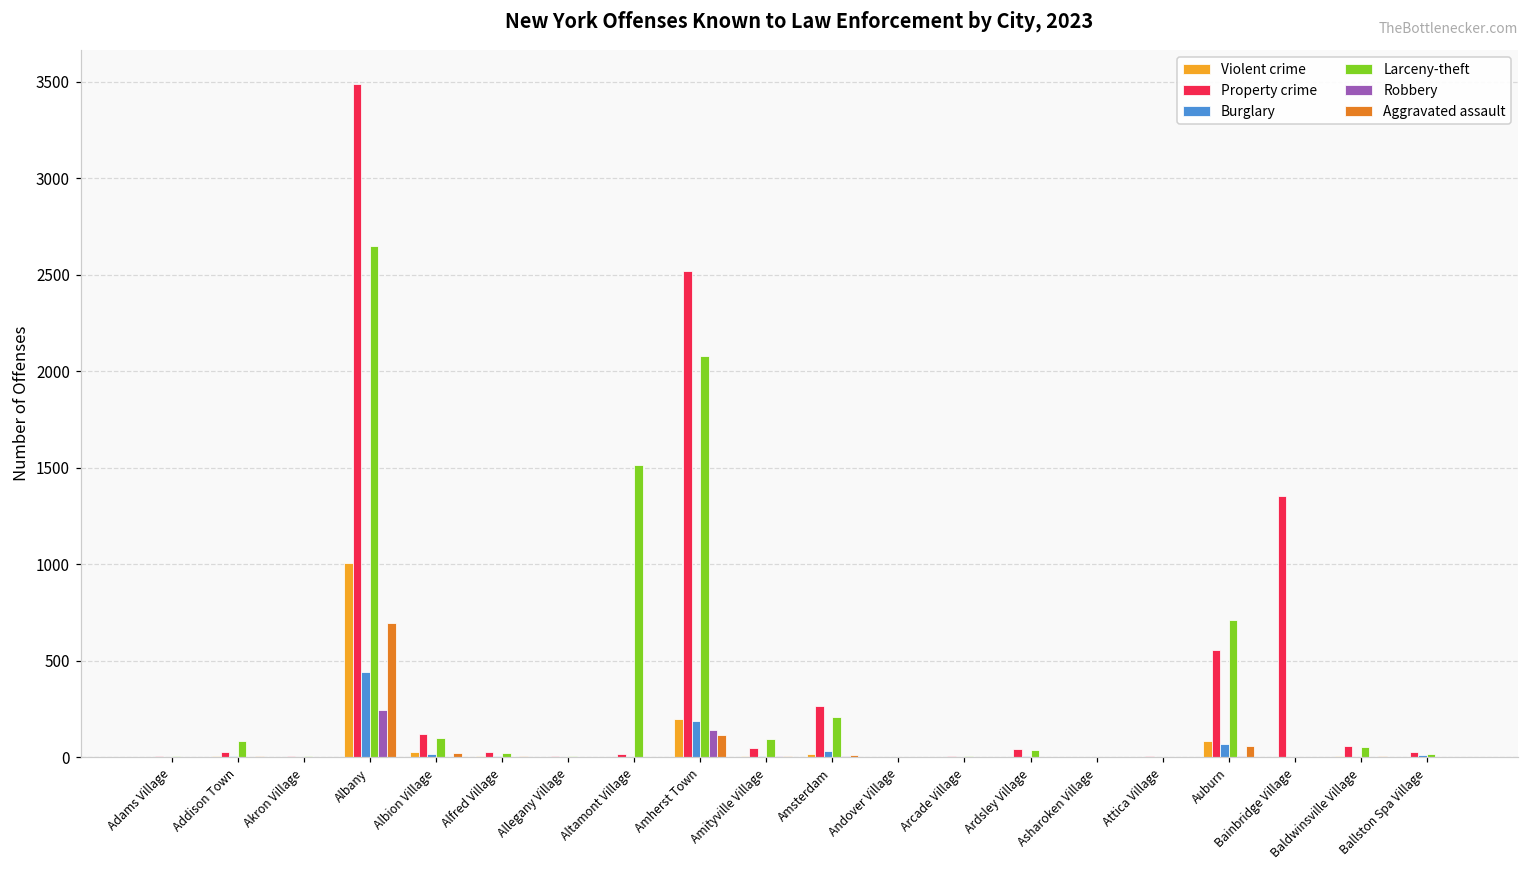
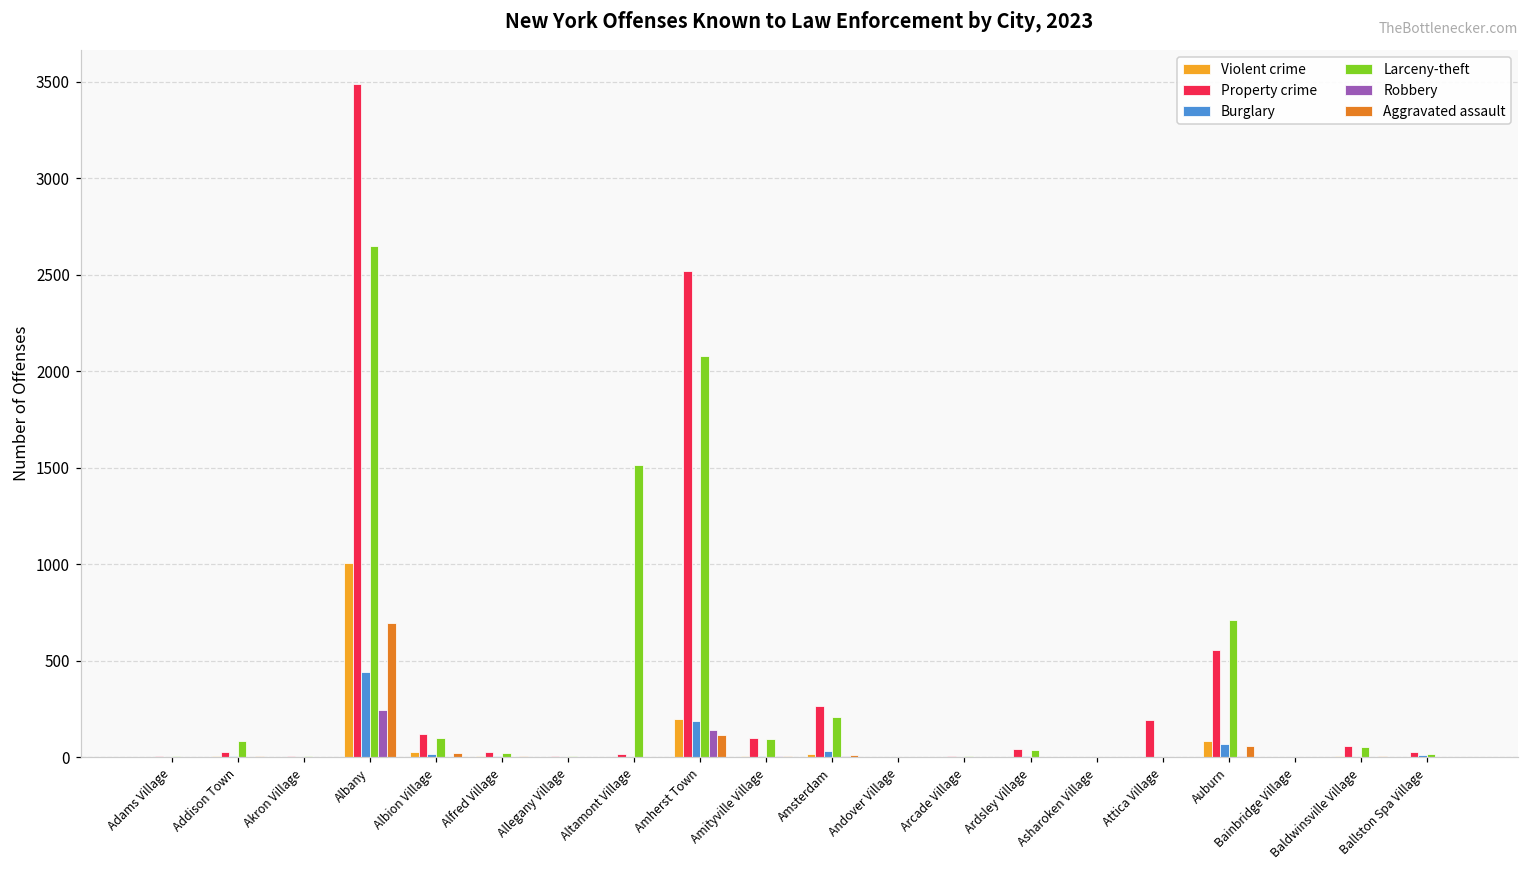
  {
    "Property crime": {
      "Addison Town": 30,
      "Albany": 3490,
      "Albion Village": 120,
      "Alfred Village": 30,
      "Amherst Town": 2520,
-     "Amityville Village": 50,
+     "Amityville Village": 100,
      "Amsterdam": 260,
      "Andover Village": 0,
      "Ardsley Village": 40,
      "Asharoken Village": 0,
-     "Attica Village": 0,
+     "Attica Village": 190,
      "Auburn": 560,
-     "Bainbridge Village": 1350,
+     "Bainbridge Village": 0,
      "Baldwinsville Village": 60,
      "Ballston Spa Village": 30
    },
    "Burglary": {
      "Akron Village": 0,
      "Albany": 440,
      "Albion Village": 20,
      "Allegany Village": 0,
      "Altamont Village": 0,
      "Amherst Town": 190,
      "Amsterdam": 30,
      "Andover Village": 0,
      "Arcade Village": 0,
      "Asharoken Village": 0,
      "Auburn": 70,
      "Bainbridge Village": 0
    },
    "Larceny-theft": {
      "Addison Town": 80,
      "Albany": 2650,
      "Albion Village": 100,
      "Alfred Village": 20,
      "Altamont Village": 1520,
      "Amherst Town": 2080,
      "Amityville Village": 90,
      "Amsterdam": 210,
      "Andover Village": 0,
      "Ardsley Village": 40,
      "Asharoken Village": 0,
      "Auburn": 710,
      "Baldwinsville Village": 50,
      "Ballston Spa Village": 20
    },
    "Robbery": {
      "Adams Village": 0,
      "Addison Town": 0,
      "Akron Village": 0,
      "Albany": 240,
      "Alfred Village": 0,
      "Allegany Village": 0,
      "Altamont Village": 0,
      "Amherst Town": 140,
      "Andover Village": 0,
      "Arcade Village": 0,
      "Asharoken Village": 0,
      "Attica Village": 0,
      "Bainbridge Village": 0,
      "Baldwinsville Village": 0,
      "Ballston Spa Village": 0
    }
  }
